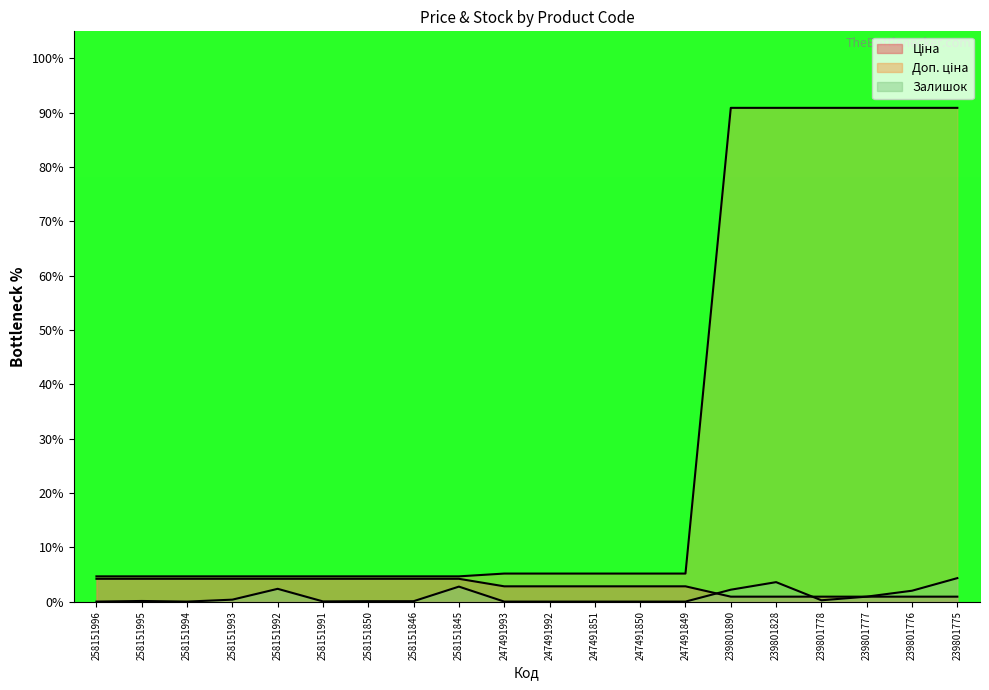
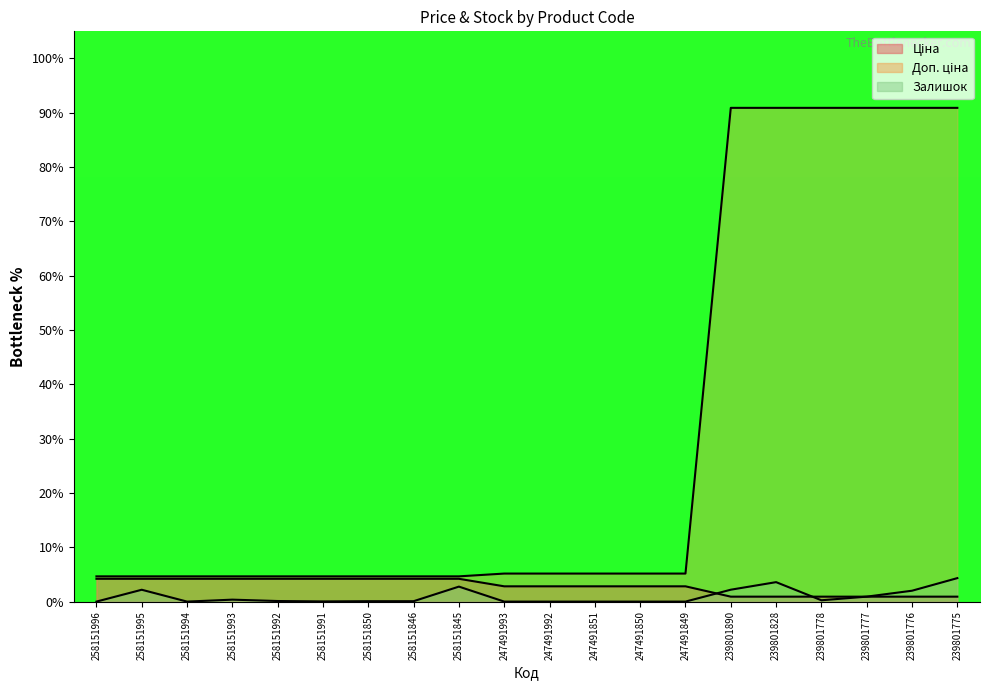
  {
    "Залишок": {
      "258151996": "0%",
-     "258151995": "0%",
+     "258151995": "2%",
      "258151994": "0%",
      "258151993": "0%",
-     "258151992": "2%",
+     "258151992": "0%",
      "258151991": "0%",
      "258151850": "0%",
      "258151846": "0%",
      "258151845": "3%",
      "247491993": "0%",
      "247491992": "0%",
      "247491851": "0%",
      "247491850": "0%",
      "247491849": "0%",
      "239801890": "2%",
      "239801828": "4%",
      "239801778": "0%",
      "239801776": "2%",
      "239801775": "4%"
    }
  }
